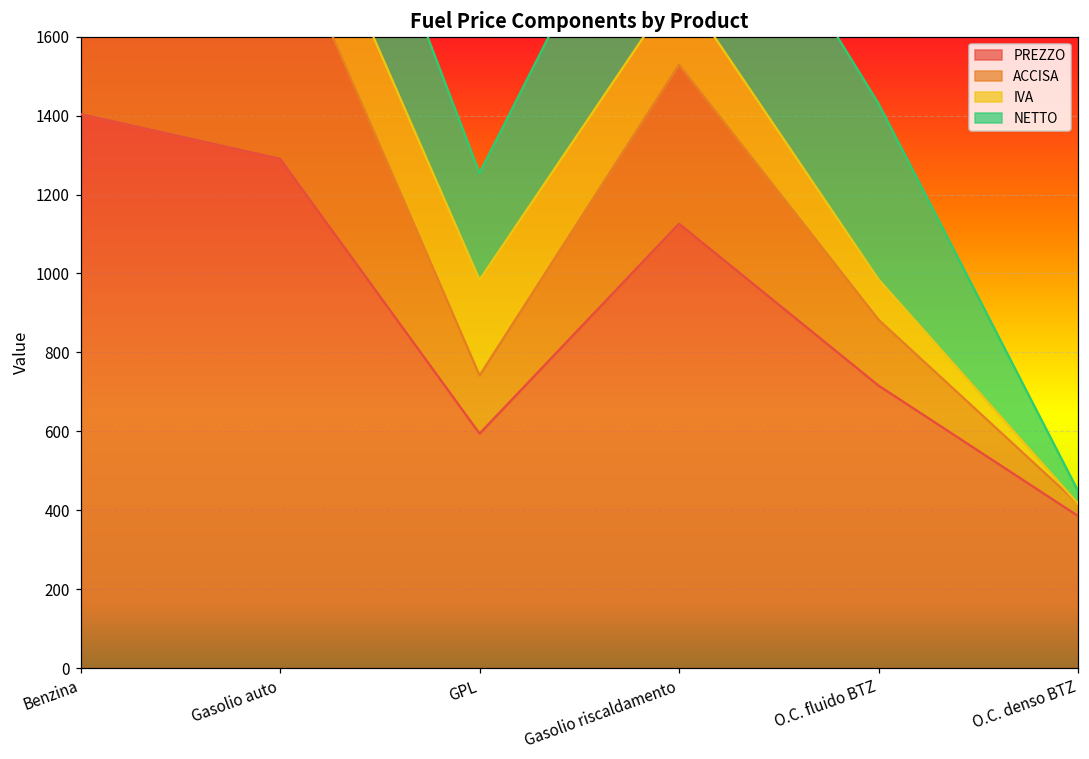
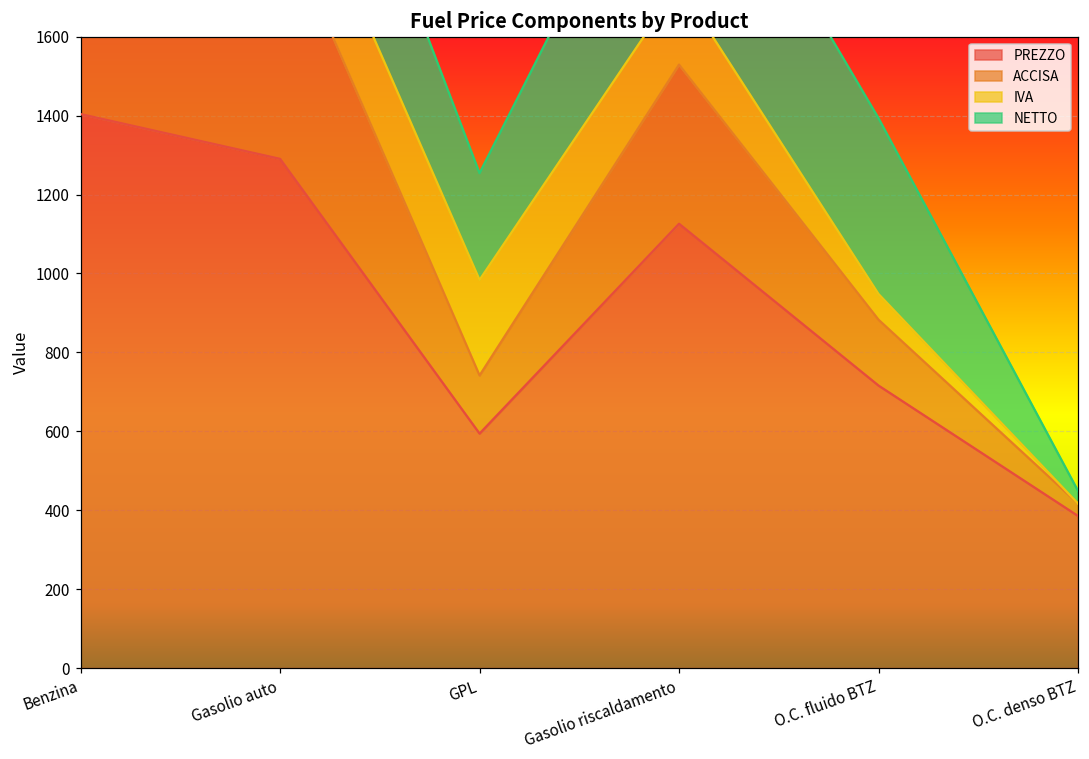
  {
    "IVA": {
      "GPL": 240,
-     "O.C. fluido BTZ": 100
+     "O.C. fluido BTZ": 70
    },
    "NETTO": {
      "GPL": 270,
      "O.C. fluido BTZ": 450,
      "O.C. denso BTZ": 30
    }
  }
